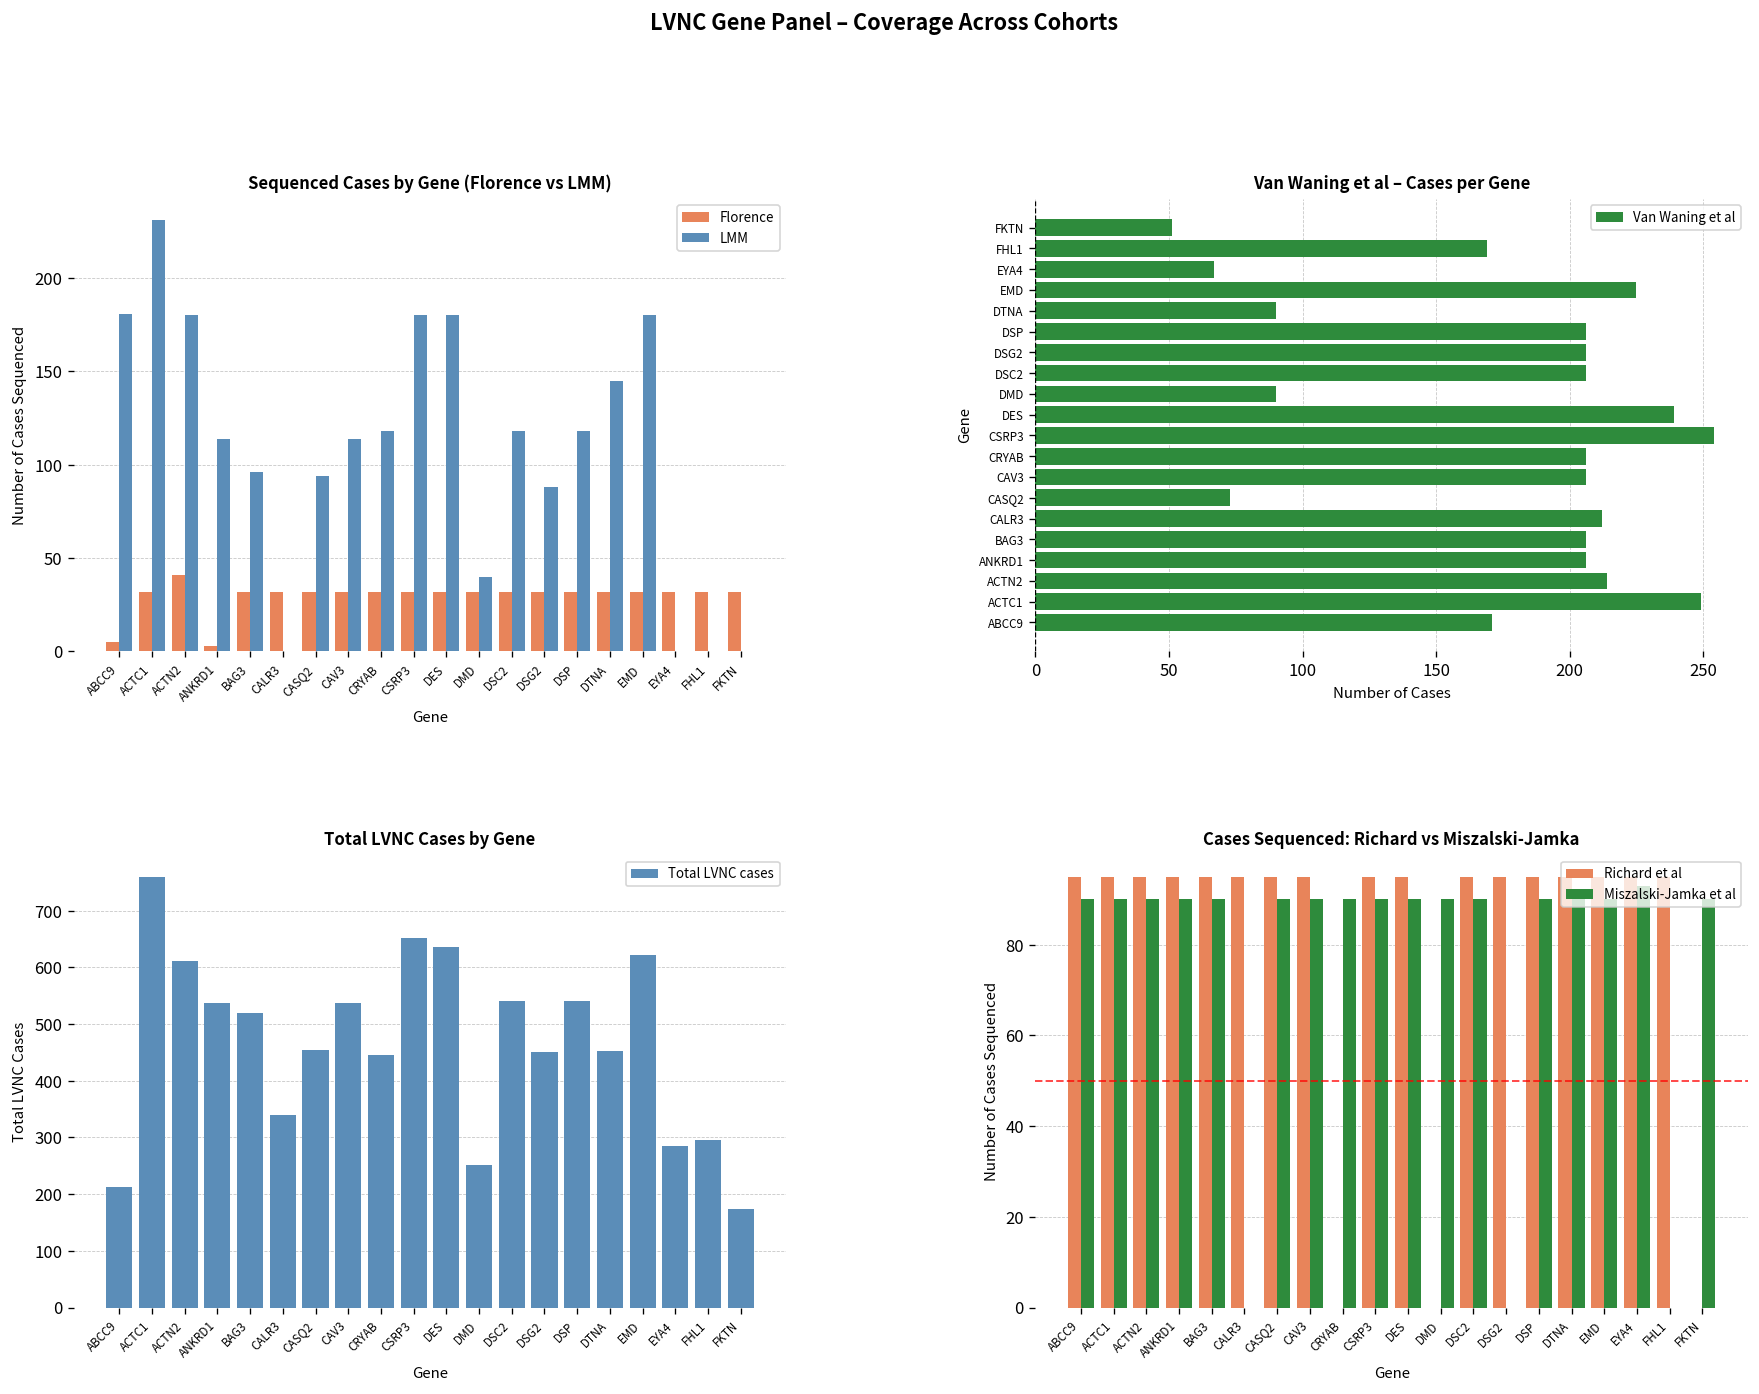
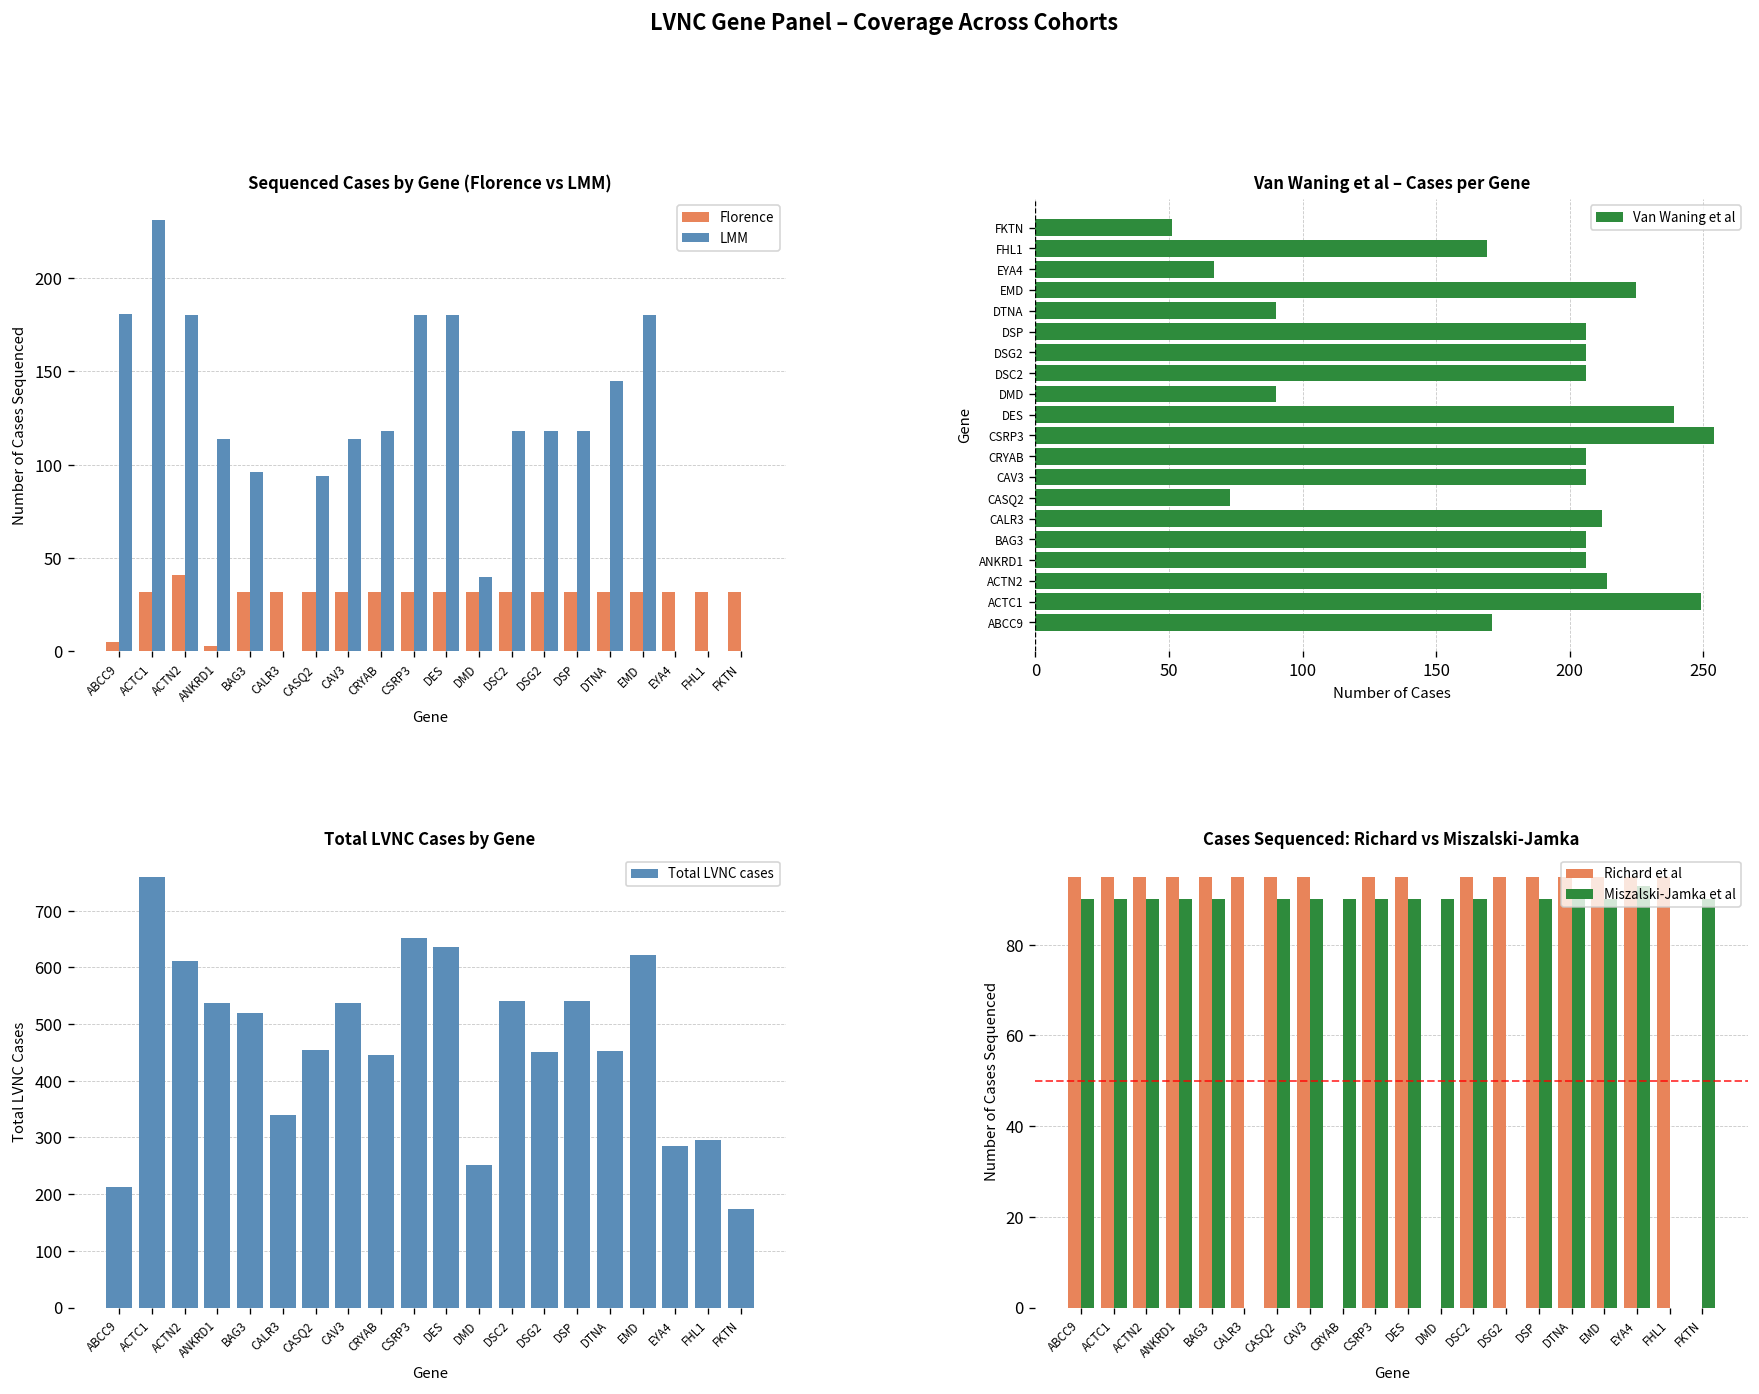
  {
    "Sequenced Cases by Gene (Florence vs LMM)": {
      "Florence": {
        "ABCC9": 5,
        "ACTC1": 32,
        "ACTN2": 41,
        "ANKRD1": 3,
        "BAG3": 32,
        "CALR3": 32,
        "CASQ2": 32,
        "CAV3": 32,
        "CRYAB": 32,
        "CSRP3": 32,
        "DES": 32,
        "DMD": 32,
        "DSC2": 32,
        "DSG2": 32,
        "DSP": 32,
        "DTNA": 32,
        "EMD": 32,
        "EYA4": 32,
        "FHL1": 32,
        "FKTN": 32
      },
      "LMM": {
        "ABCC9": 181,
        "ACTC1": 231,
        "ACTN2": 180,
        "ANKRD1": 114,
        "BAG3": 96,
        "CALR3": 0,
        "CASQ2": 94,
        "CAV3": 114,
        "CRYAB": 118,
        "CSRP3": 180,
        "DES": 180,
        "DMD": 40,
        "DSC2": 118,
-       "DSG2": 88,
+       "DSG2": 118,
        "DSP": 118,
        "DTNA": 145,
        "EMD": 180,
        "EYA4": 0,
        "FHL1": 0,
        "FKTN": 0
      }
    },
    "Van Waning et al – Cases per Gene": {
      "FKTN": 51,
      "FHL1": 169,
      "EYA4": 67,
      "EMD": 225,
      "DTNA": 90,
      "DSP": 206,
      "DSG2": 206,
      "DSC2": 206,
      "DMD": 90,
      "DES": 239,
      "CSRP3": 254,
      "CRYAB": 206,
      "CAV3": 206,
      "CASQ2": 73,
      "CALR3": 212,
      "BAG3": 206,
      "ANKRD1": 206,
      "ACTN2": 214,
      "ACTC1": 249,
      "ABCC9": 171
    },
    "Total LVNC Cases by Gene": {
      "ABCC9": 210,
      "ACTC1": 760,
      "ACTN2": 610,
      "ANKRD1": 540,
      "BAG3": 520,
      "CALR3": 340,
      "CASQ2": 450,
      "CAV3": 540,
      "CRYAB": 450,
      "CSRP3": 650,
      "DES": 640,
      "DMD": 250,
      "DSC2": 540,
      "DSG2": 450,
      "DSP": 540,
      "DTNA": 450,
      "EMD": 620,
      "EYA4": 280,
      "FHL1": 300,
      "FKTN": 170
    },
    "Cases Sequenced: Richard vs Miszalski-Jamka": {
      "Richard et al": {
        "ABCC9": 95,
        "ACTC1": 95,
        "ACTN2": 95,
        "ANKRD1": 95,
        "BAG3": 95,
        "CALR3": 95,
        "CASQ2": 95,
        "CAV3": 95,
        "CRYAB": 0,
        "CSRP3": 95,
        "DES": 95,
        "DMD": 0,
        "DSC2": 95,
        "DSG2": 95,
        "DSP": 95,
        "FKTN": 0
      },
      "Miszalski-Jamka et al": {
        "ABCC9": 90,
        "ACTC1": 90,
        "ACTN2": 90,
        "ANKRD1": 90,
        "BAG3": 90,
        "CALR3": 0,
        "CASQ2": 90,
        "CAV3": 90,
        "CRYAB": 90,
        "CSRP3": 90,
        "DES": 90,
        "DMD": 90,
        "DSC2": 90,
        "DSG2": 0,
        "DSP": 90,
        "FHL1": 0
      }
    }
  }
